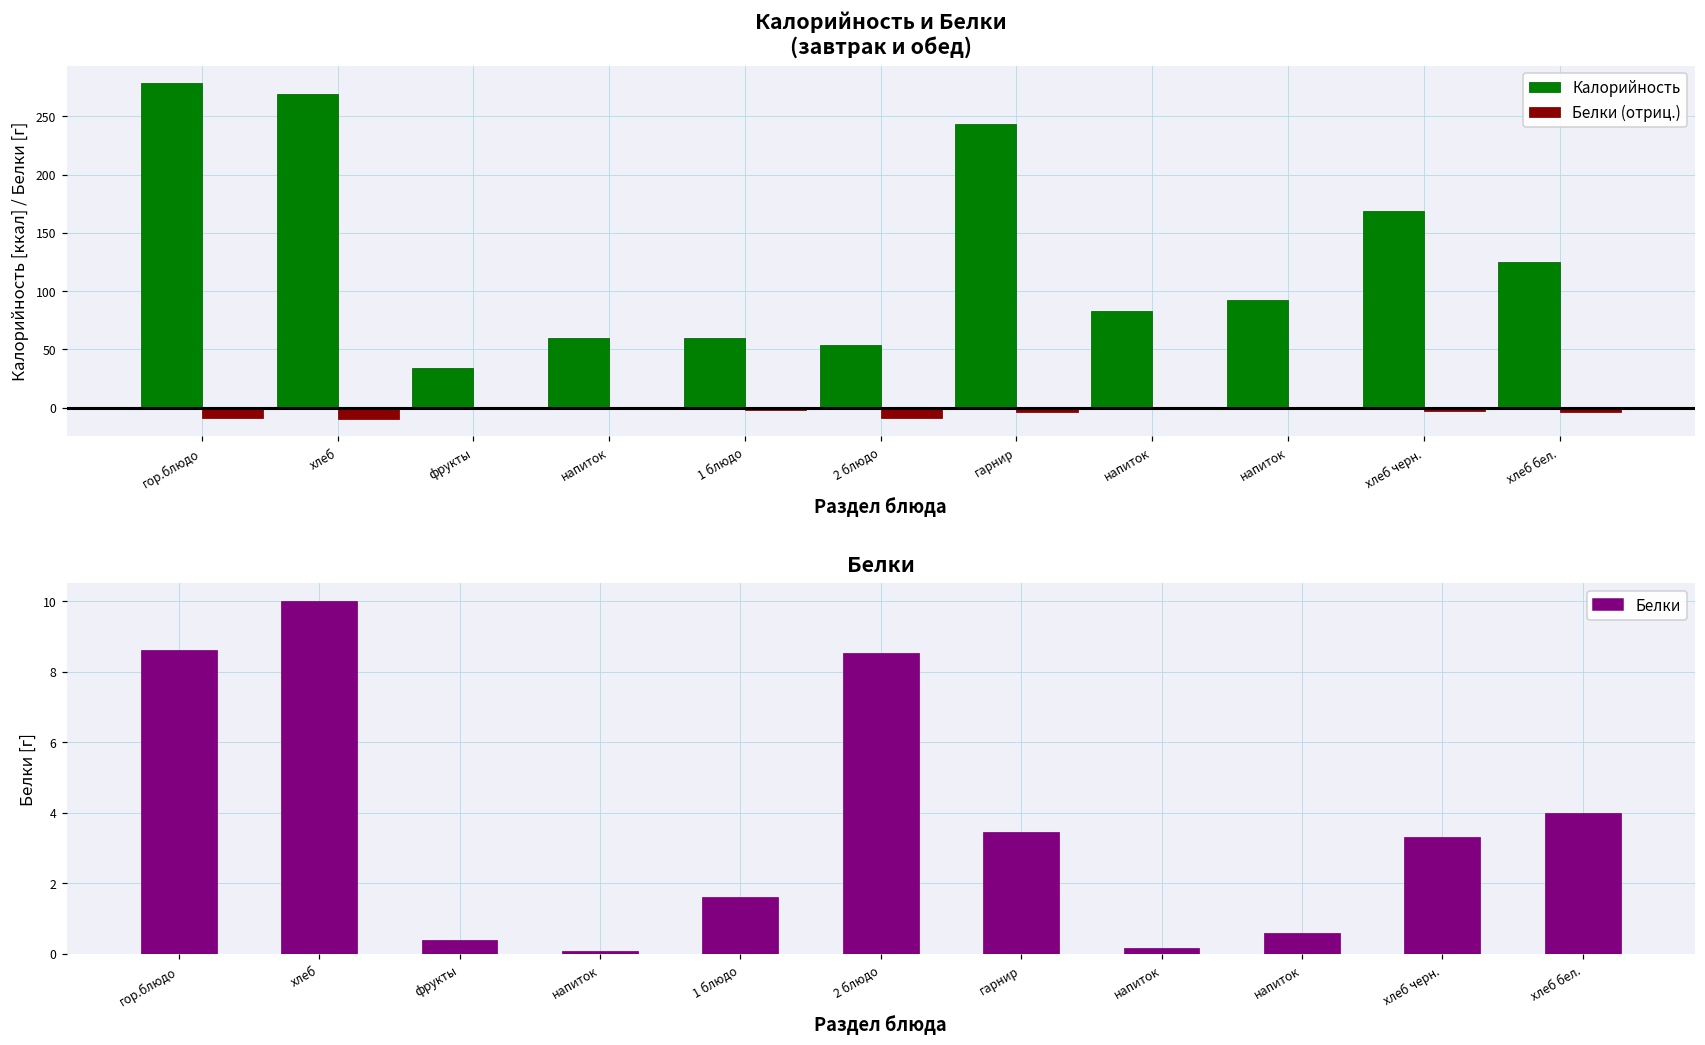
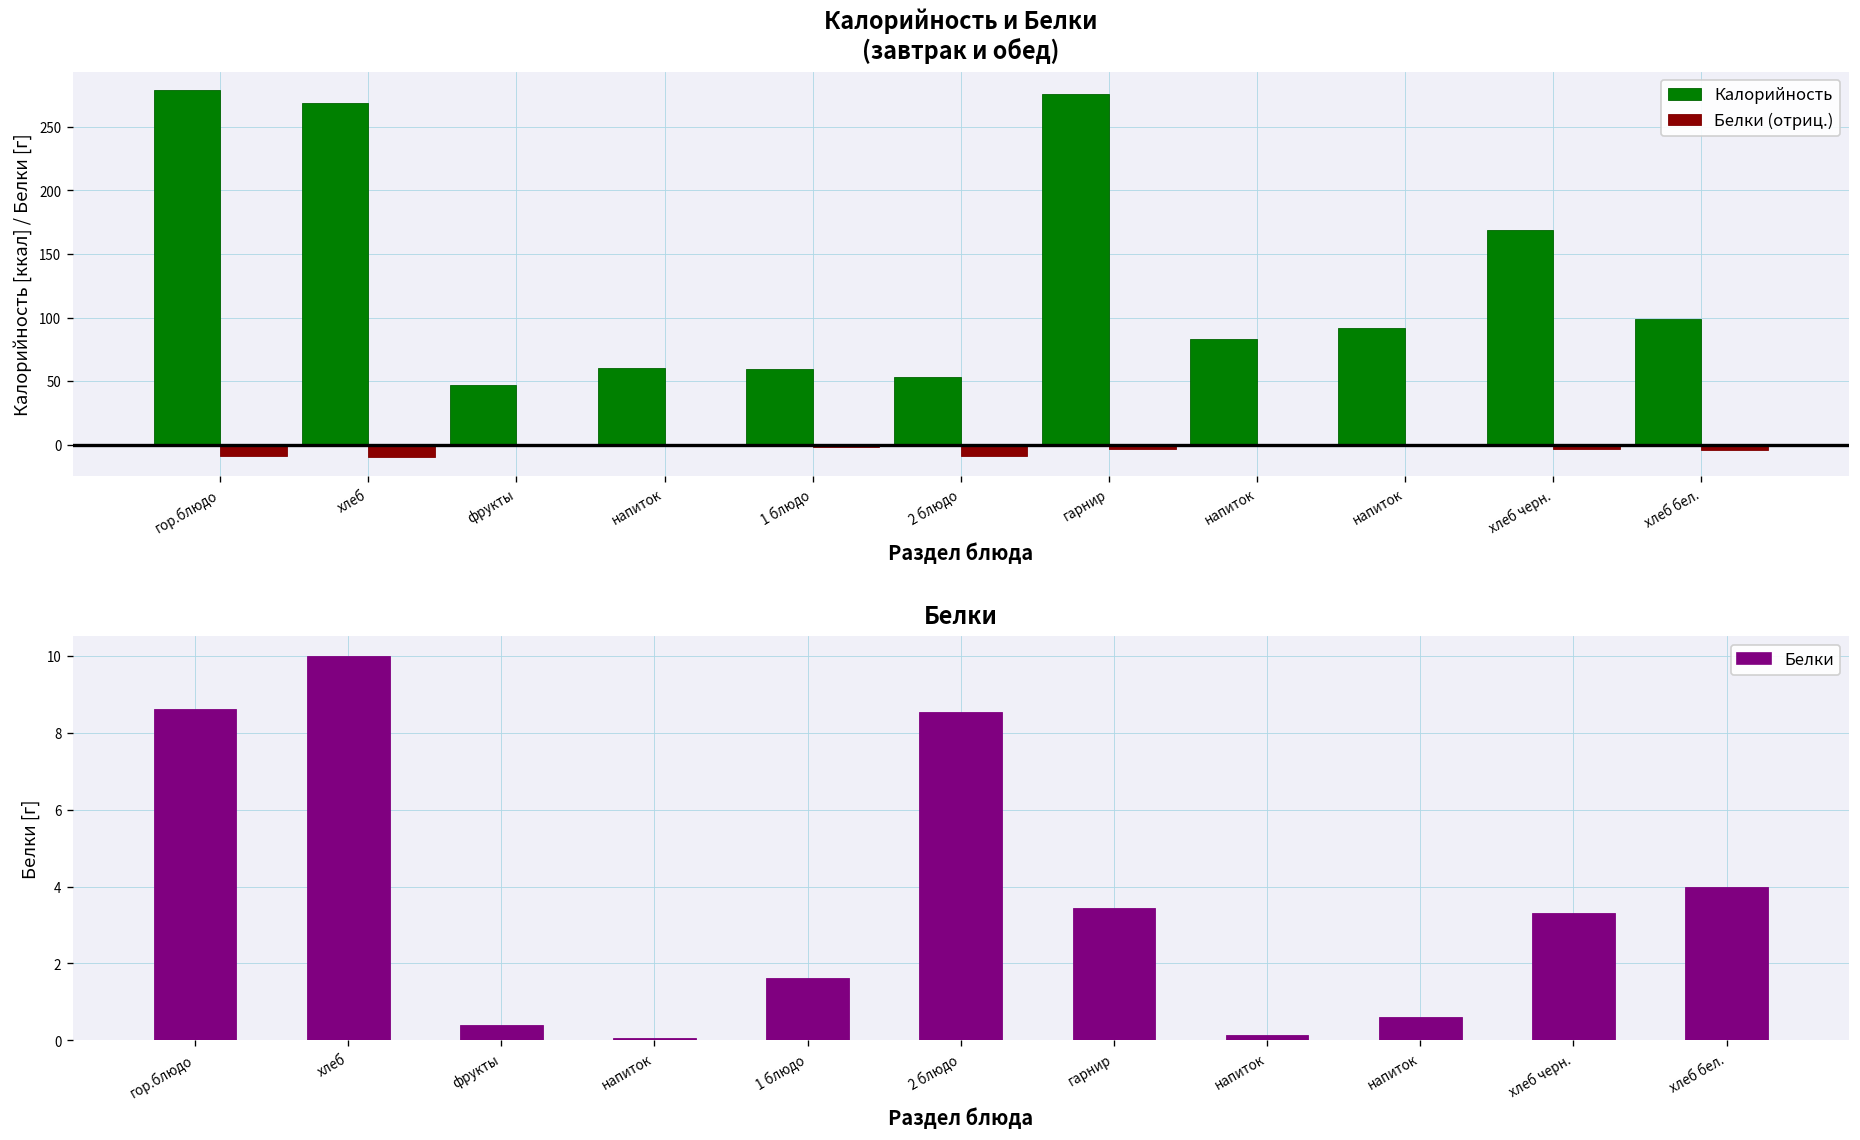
  {
    "Калорийность и Белки (завтрак и обед)": {
      "Калорийность": {
        "гор.блюдо": 279,
        "хлеб": 269,
-       "фрукты": 34,
+       "фрукты": 47,
        "1 блюдо": 60,
        "2 блюдо": 54,
-       "гарнир": 244,
+       "гарнир": 276,
        "хлеб черн.": 169,
-       "хлеб бел.": 125
+       "хлеб бел.": 99
      },
      "Белки (отриц.)": {
        "гор.блюдо": -9,
        "хлеб": -10,
        "2 блюдо": -9,
        "гарнир": -3,
        "хлеб черн.": -3,
        "хлеб бел.": -4
      }
    },
    "Белки": {
      "гор.блюдо": 8.6,
      "хлеб": 10.0,
      "фрукты": 0.4,
      "1 блюдо": 1.6,
      "2 блюдо": 8.5,
      "гарнир": 3.4,
      "хлеб черн.": 3.3,
      "хлеб бел.": 4.0
    }
  }
